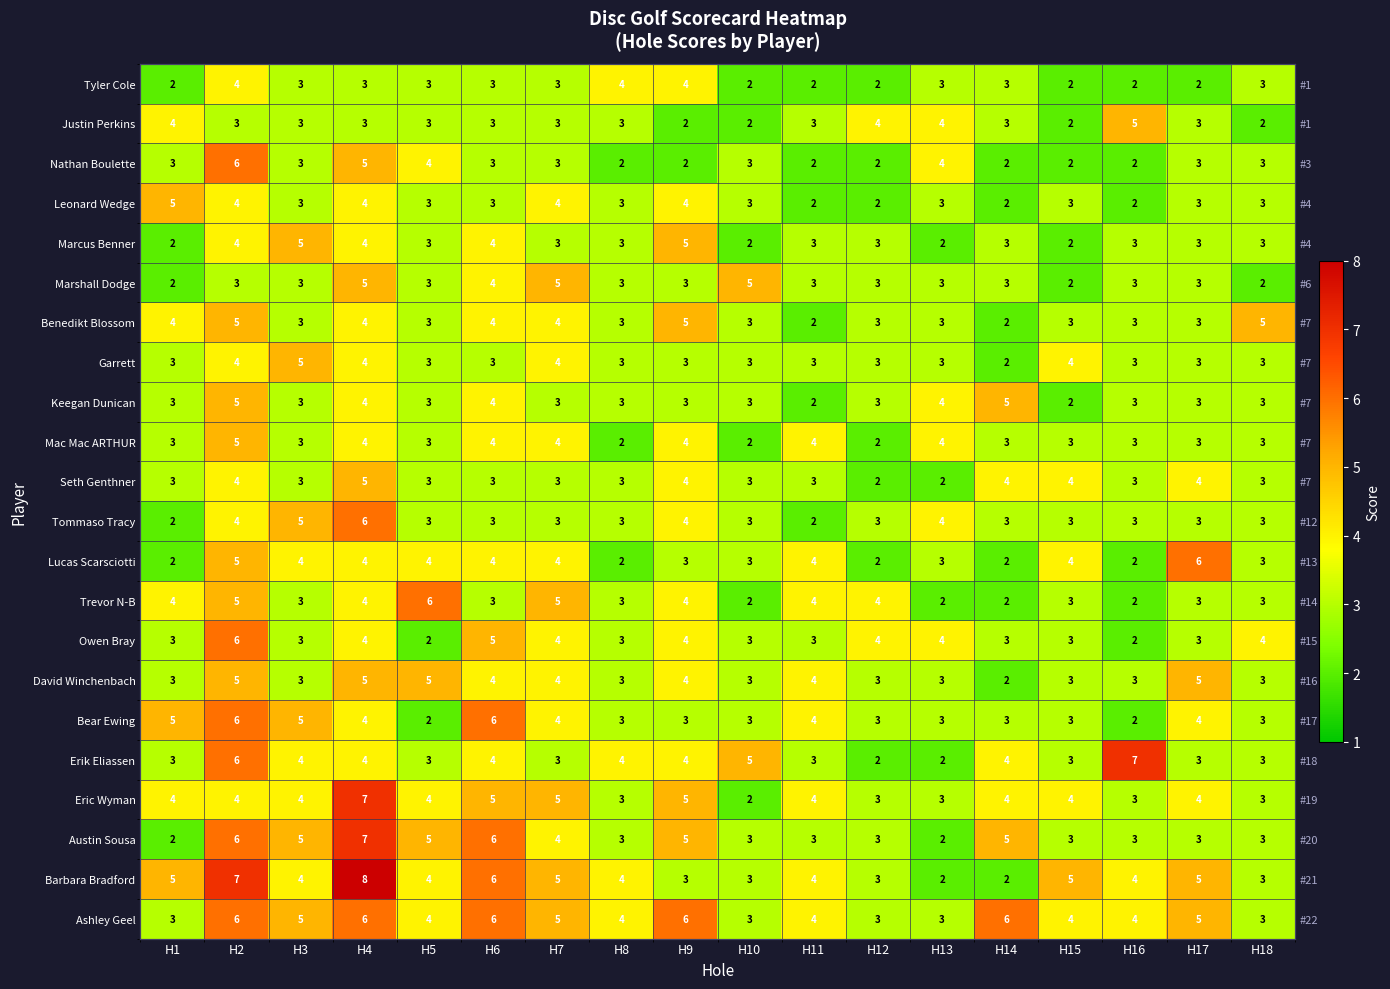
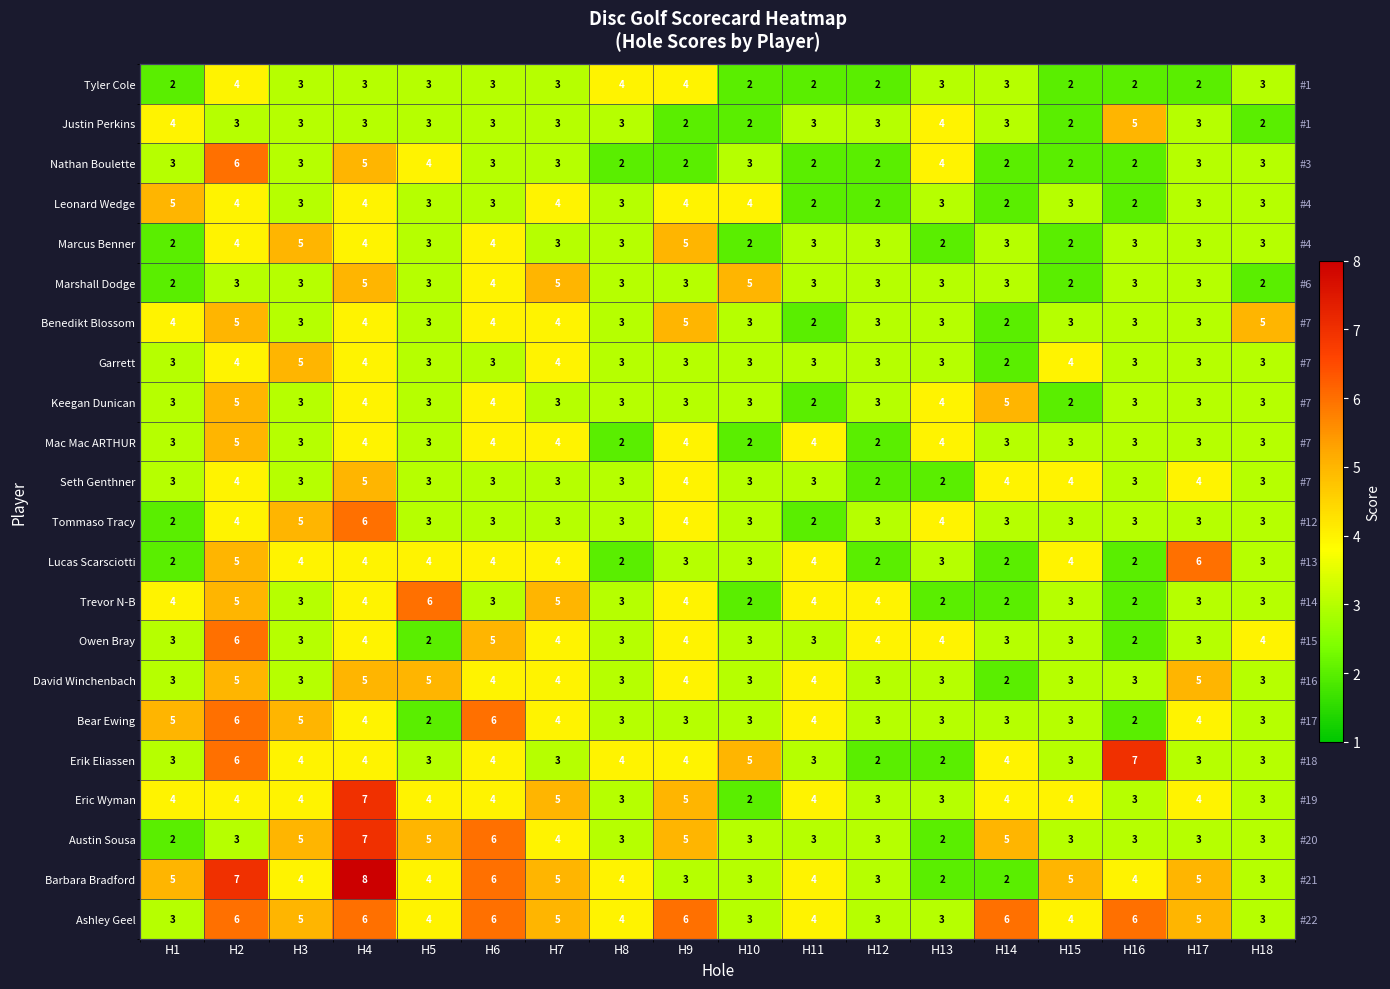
  {
    "Justin Perkins": {
      "H1": 4,
      "H2": 3,
      "H3": 3,
      "H4": 3,
      "H5": 3,
      "H6": 3,
      "H7": 3,
      "H8": 3,
      "H9": 2,
      "H10": 2,
      "H11": 3,
-     "H12": 4,
+     "H12": 3,
      "H13": 4,
      "H14": 3,
      "H15": 2,
      "H16": 5,
      "H17": 3,
      "H18": 2
    },
    "Leonard Wedge": {
      "H1": 5,
      "H2": 4,
      "H3": 3,
      "H4": 4,
      "H5": 3,
      "H6": 3,
      "H7": 4,
      "H8": 3,
      "H9": 4,
-     "H10": 3,
+     "H10": 4,
      "H11": 2,
      "H12": 2,
      "H13": 3,
      "H14": 2,
      "H15": 3,
      "H16": 2,
      "H17": 3,
      "H18": 3
    },
    "Eric Wyman": {
      "H1": 4,
      "H2": 4,
      "H3": 4,
      "H4": 7,
      "H5": 4,
-     "H6": 5,
+     "H6": 4,
      "H7": 5,
      "H8": 3,
      "H9": 5,
      "H10": 2,
      "H11": 4,
      "H12": 3,
      "H13": 3,
      "H14": 4,
      "H15": 4,
      "H16": 3,
      "H17": 4,
      "H18": 3
    },
    "Austin Sousa": {
      "H1": 2,
-     "H2": 6,
+     "H2": 3,
      "H3": 5,
      "H4": 7,
      "H5": 5,
      "H6": 6,
      "H7": 4,
      "H8": 3,
      "H9": 5,
      "H10": 3,
      "H11": 3,
      "H12": 3,
      "H13": 2,
      "H14": 5,
      "H15": 3,
      "H16": 3,
      "H17": 3,
      "H18": 3
    },
    "Ashley Geel": {
      "H1": 3,
      "H2": 6,
      "H3": 5,
      "H4": 6,
      "H5": 4,
      "H6": 6,
      "H7": 5,
      "H8": 4,
      "H9": 6,
      "H10": 3,
      "H11": 4,
      "H12": 3,
      "H13": 3,
      "H14": 6,
      "H15": 4,
-     "H16": 4,
+     "H16": 6,
      "H17": 5,
      "H18": 3
    }
  }
